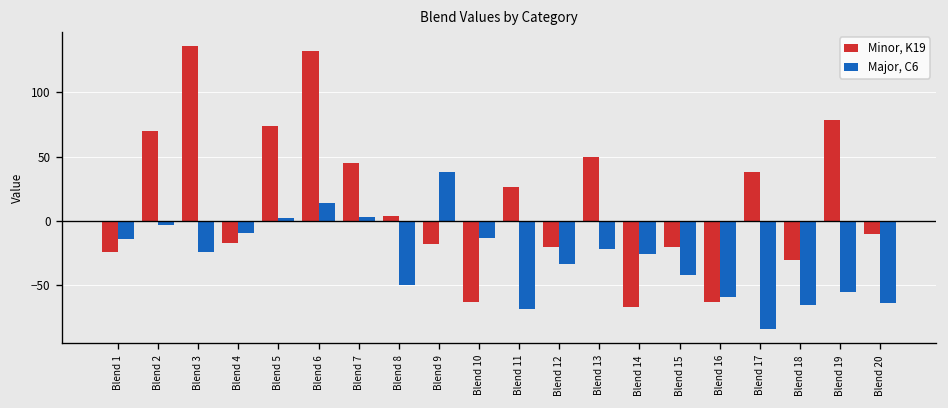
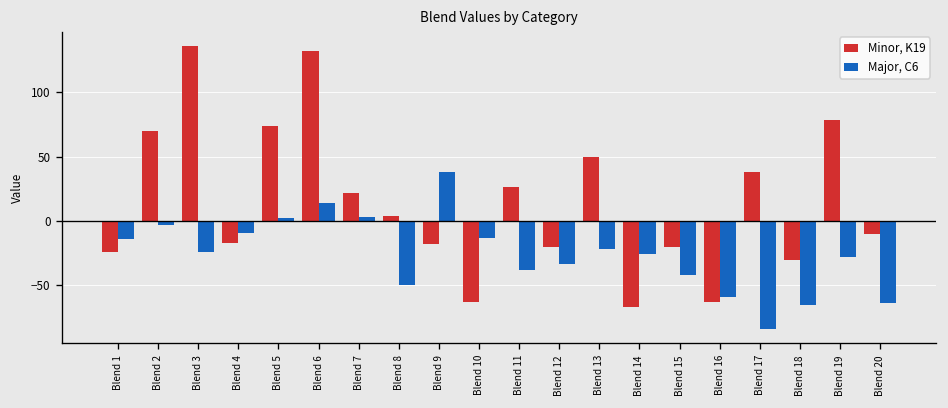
  {
    "Minor, K19": {
      "Blend 1": -24,
      "Blend 2": 70,
      "Blend 3": 136,
      "Blend 4": -17,
      "Blend 5": 74,
      "Blend 6": 132,
-     "Blend 7": 45,
+     "Blend 7": 22,
      "Blend 8": 4,
      "Blend 9": -18,
      "Blend 10": -63,
      "Blend 11": 26,
      "Blend 12": -20,
      "Blend 13": 50,
      "Blend 14": -67,
      "Blend 15": -20,
      "Blend 16": -63,
      "Blend 17": 38,
      "Blend 18": -30,
      "Blend 19": 78,
      "Blend 20": -10
    },
    "Major, C6": {
      "Blend 1": -14,
      "Blend 2": -3,
      "Blend 3": -24,
      "Blend 4": -9,
      "Blend 6": 14,
      "Blend 7": 3,
      "Blend 8": -50,
      "Blend 9": 38,
      "Blend 10": -13,
-     "Blend 11": -68,
+     "Blend 11": -38,
      "Blend 12": -33,
      "Blend 13": -22,
      "Blend 14": -26,
      "Blend 15": -42,
      "Blend 16": -59,
      "Blend 17": -84,
      "Blend 18": -65,
-     "Blend 19": -55,
+     "Blend 19": -28,
      "Blend 20": -64
    }
  }
